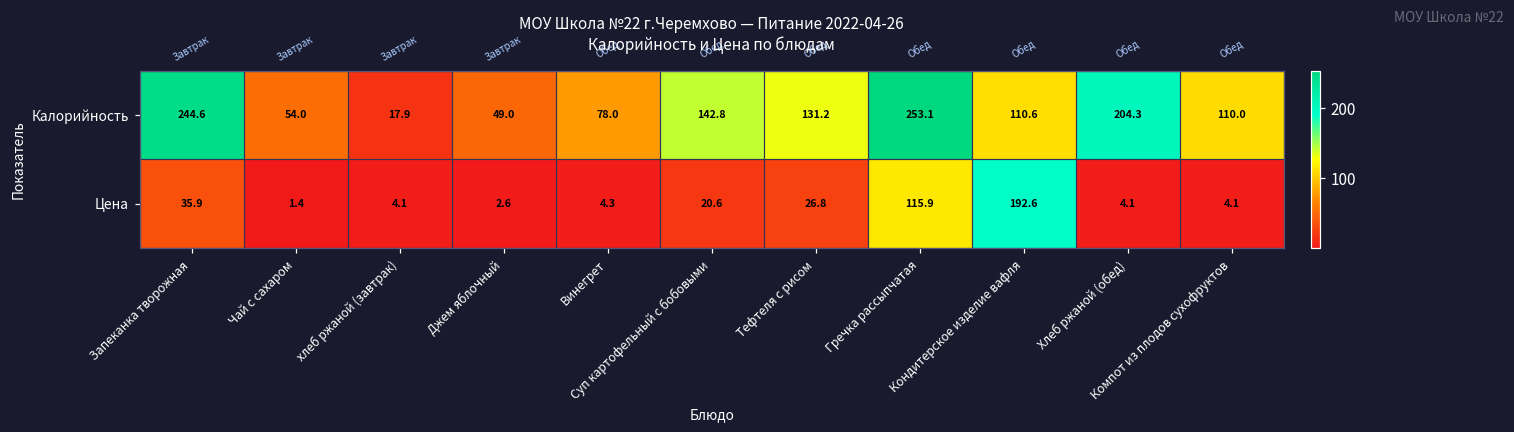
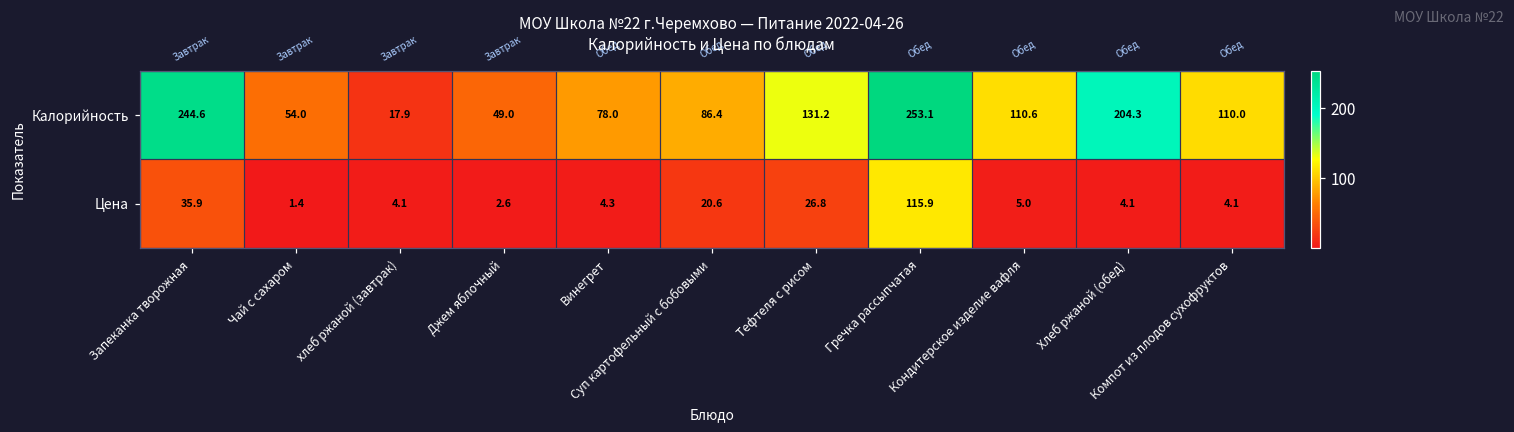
  {
    "Калорийность": {
      "Запеканка творожная": 244.6,
      "Чай с сахаром": 54.0,
      "хлеб ржаной (завтрак)": 17.9,
      "Джем яблочный": 49.0,
      "Винегрет": 78.0,
-     "Суп картофельный с бобовыми": 142.8,
+     "Суп картофельный с бобовыми": 86.4,
      "Тефтеля с рисом": 131.2,
      "Гречка рассыпчатая": 253.1,
      "Кондитерское изделие вафля": 110.6,
      "Хлеб ржаной (обед)": 204.3,
      "Компот из плодов сухофруктов": 110.0
    },
    "Цена": {
      "Запеканка творожная": 35.9,
      "Чай с сахаром": 1.4,
      "хлеб ржаной (завтрак)": 4.1,
      "Джем яблочный": 2.6,
      "Винегрет": 4.3,
      "Суп картофельный с бобовыми": 20.6,
      "Тефтеля с рисом": 26.8,
      "Гречка рассыпчатая": 115.9,
-     "Кондитерское изделие вафля": 192.6,
+     "Кондитерское изделие вафля": 5.0,
      "Хлеб ржаной (обед)": 4.1,
      "Компот из плодов сухофруктов": 4.1
    }
  }
